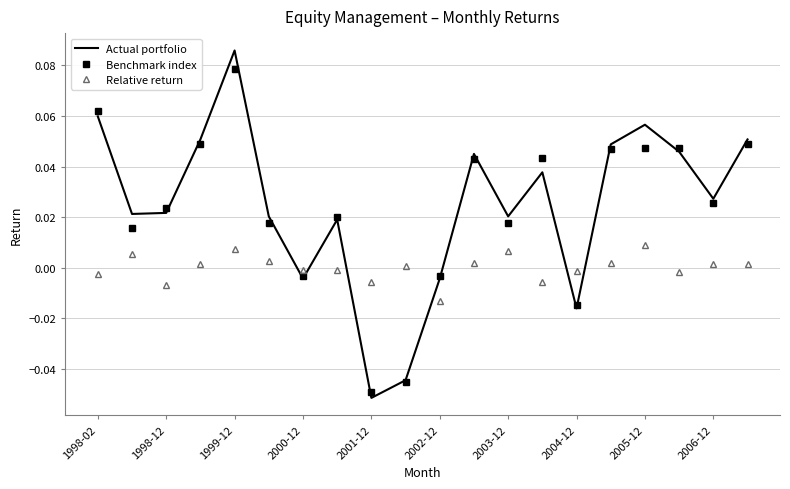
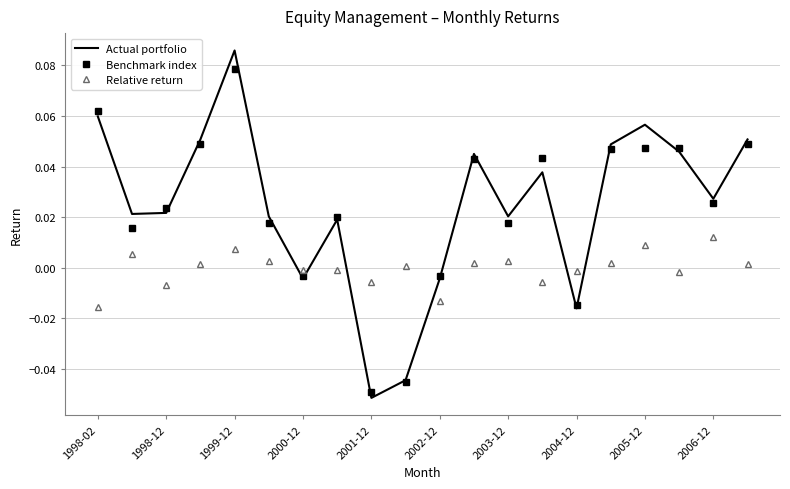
  {
    "Relative return": {
-     "1998-02": -0.002,
+     "1998-02": -0.016,
      "1998-12": -0.007,
      "1999-12": 0.007,
      "2000-12": -0.001,
      "2001-12": -0.006,
      "2002-12": -0.013,
-     "2003-12": 0.007,
+     "2003-12": 0.003,
      "2004-12": -0.001,
      "2005-12": 0.009,
-     "2006-12": 0.002
+     "2006-12": 0.012
    }
  }
